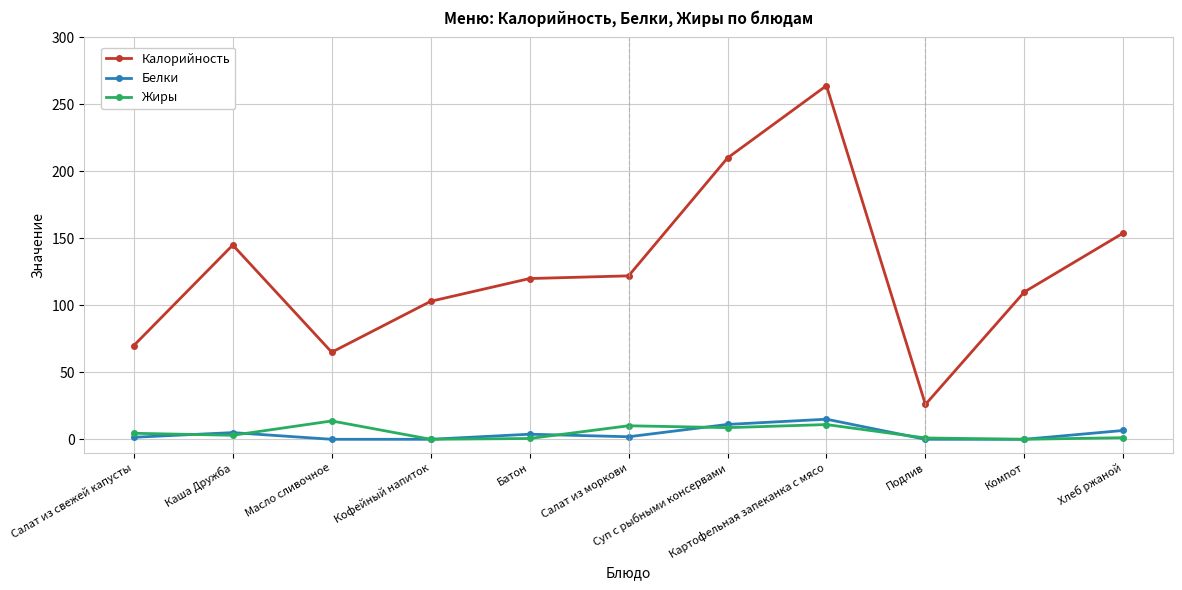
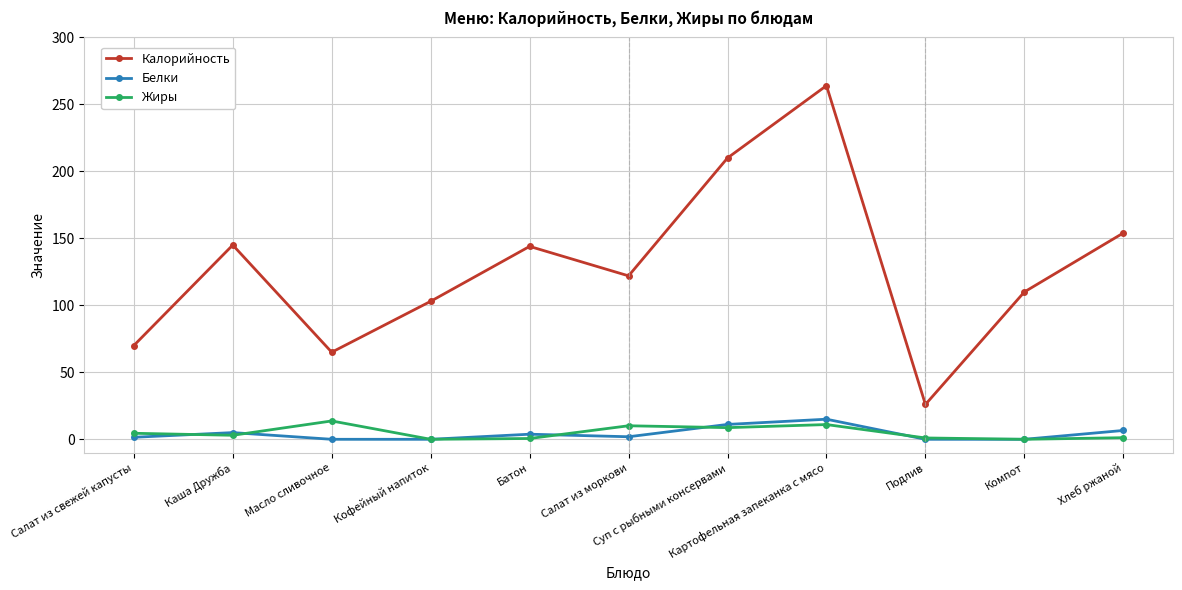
  {
    "Калорийность": {
      "Салат из свежей капусты": 70,
      "Каша Дружба": 145,
      "Масло сливочное": 65,
      "Кофейный напиток": 103,
-     "Батон": 120,
+     "Батон": 144,
      "Салат из моркови": 122,
      "Суп с рыбными консервами": 210,
      "Картофельная запеканка с мясо": 264,
      "Подлив": 26,
      "Компот": 110,
      "Хлеб ржаной": 154
    },
    "Белки": {
      "Салат из свежей капусты": 2,
      "Каша Дружба": 5,
      "Масло сливочное": 0,
      "Батон": 4,
      "Салат из моркови": 2,
      "Суп с рыбными консервами": 11,
      "Картофельная запеканка с мясо": 15,
      "Хлеб ржаной": 7
    },
    "Жиры": {
      "Салат из свежей капусты": 5,
      "Каша Дружба": 3,
      "Масло сливочное": 14,
      "Батон": 1,
      "Салат из моркови": 10,
      "Суп с рыбными консервами": 9,
      "Картофельная запеканка с мясо": 11,
      "Хлеб ржаной": 1
    }
  }
